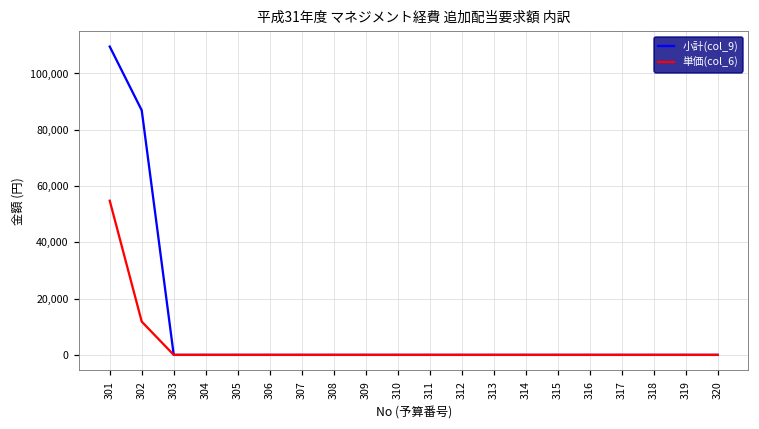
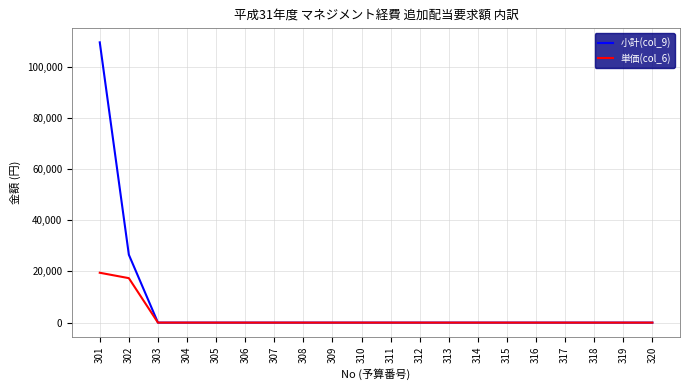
  {
    "小計(col_9)": {
      "301": "110,000",
-     "302": "87,000"
+     "302": "27,000"
    },
    "単価(col_6)": {
-     "301": "55,000",
-     "302": "12,000"
+     "301": "19,000",
+     "302": "17,000"
    }
  }
